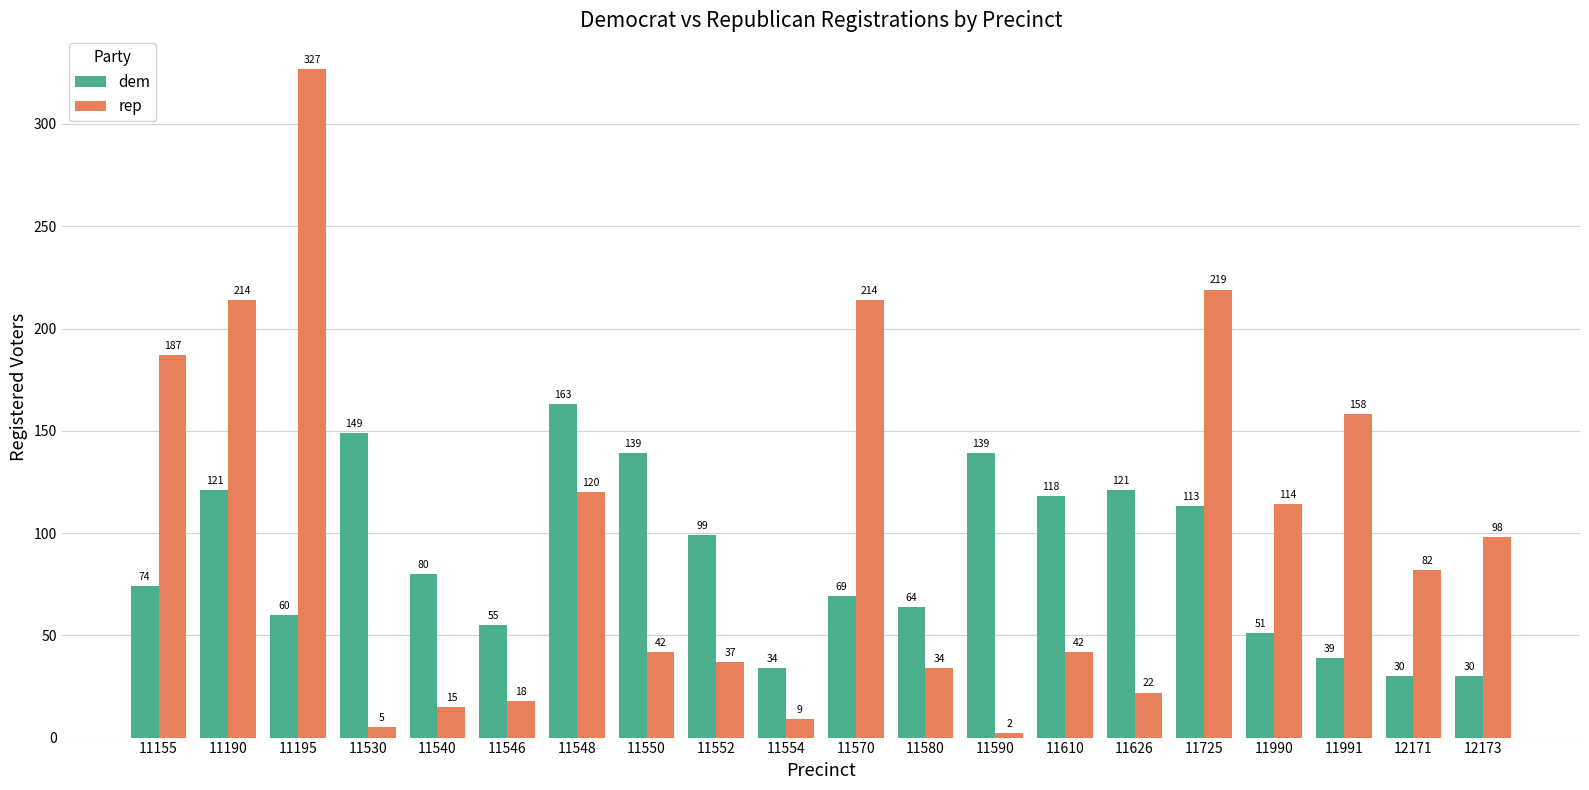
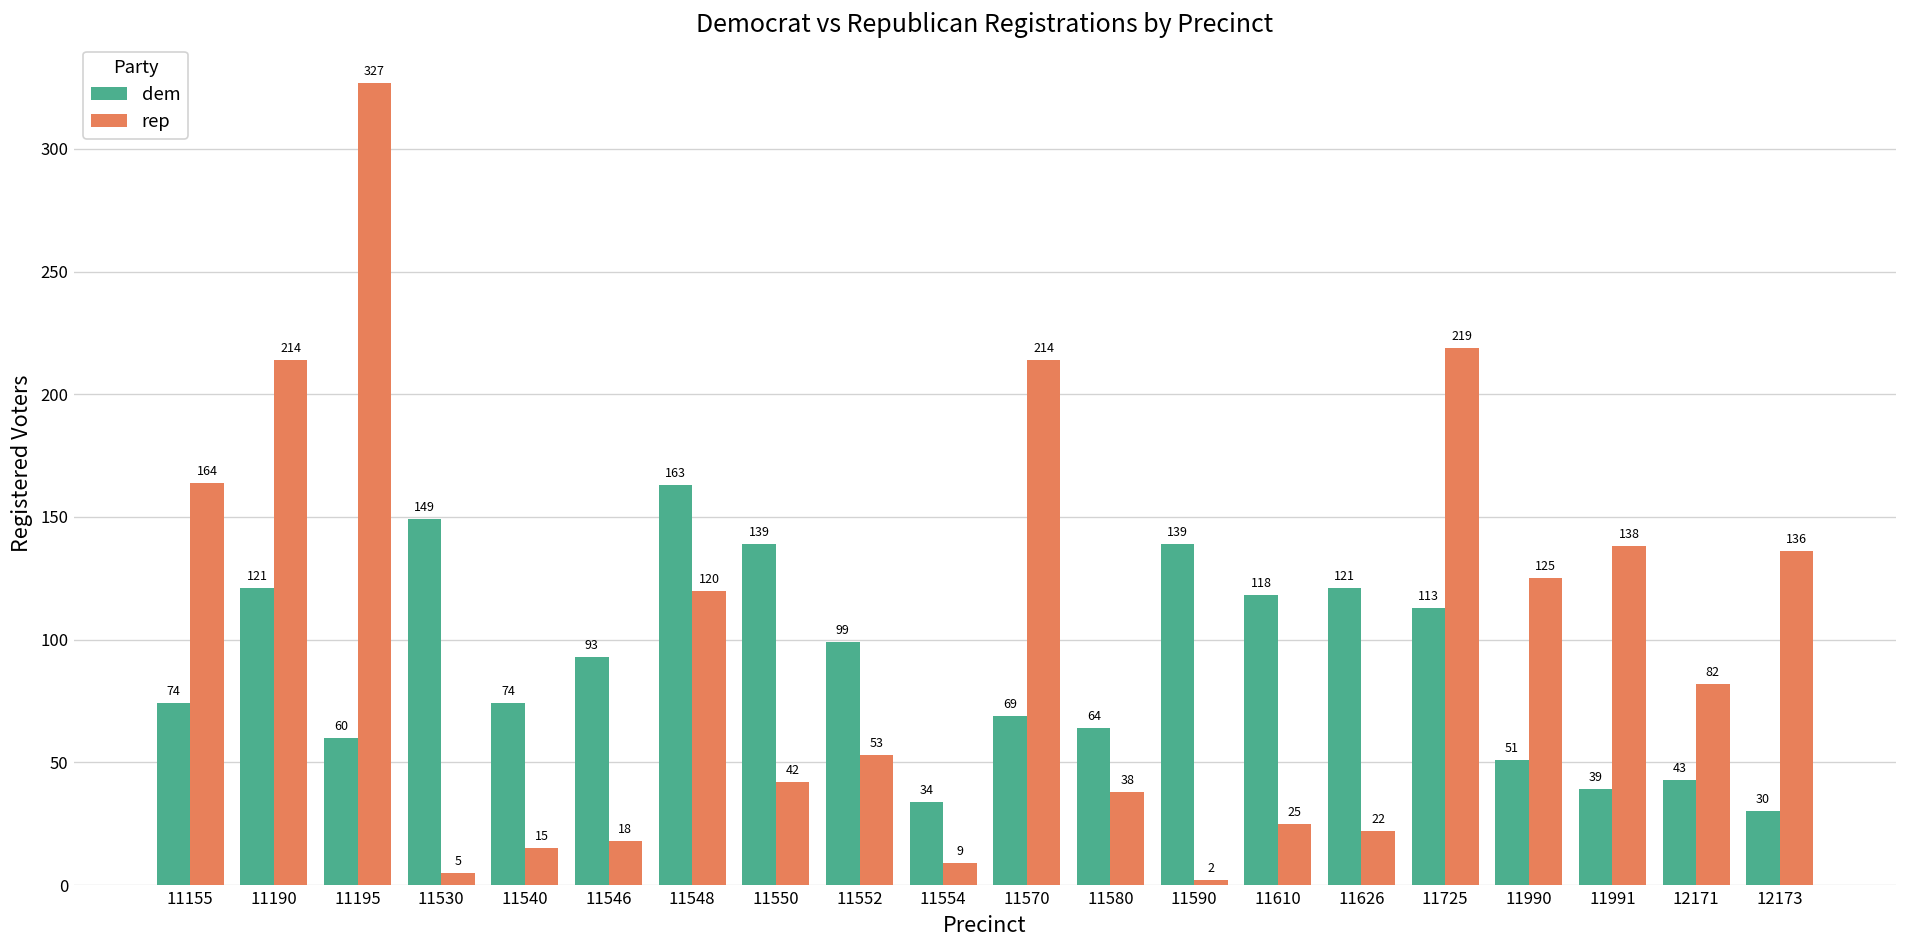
  {
    "dem": {
      "11155": 74,
      "11190": 121,
      "11195": 60,
      "11530": 149,
-     "11540": 80,
-     "11546": 55,
+     "11540": 74,
+     "11546": 93,
      "11548": 163,
      "11550": 139,
      "11552": 99,
      "11554": 34,
      "11570": 69,
      "11580": 64,
      "11590": 139,
      "11610": 118,
      "11626": 121,
      "11725": 113,
      "11990": 51,
      "11991": 39,
-     "12171": 30,
+     "12171": 43,
      "12173": 30
    },
    "rep": {
-     "11155": 187,
+     "11155": 164,
      "11190": 214,
      "11195": 327,
      "11530": 5,
      "11540": 15,
      "11546": 18,
      "11548": 120,
      "11550": 42,
-     "11552": 37,
+     "11552": 53,
      "11554": 9,
      "11570": 214,
-     "11580": 34,
+     "11580": 38,
      "11590": 2,
-     "11610": 42,
+     "11610": 25,
      "11626": 22,
      "11725": 219,
-     "11990": 114,
-     "11991": 158,
+     "11990": 125,
+     "11991": 138,
      "12171": 82,
-     "12173": 98
+     "12173": 136
    }
  }
